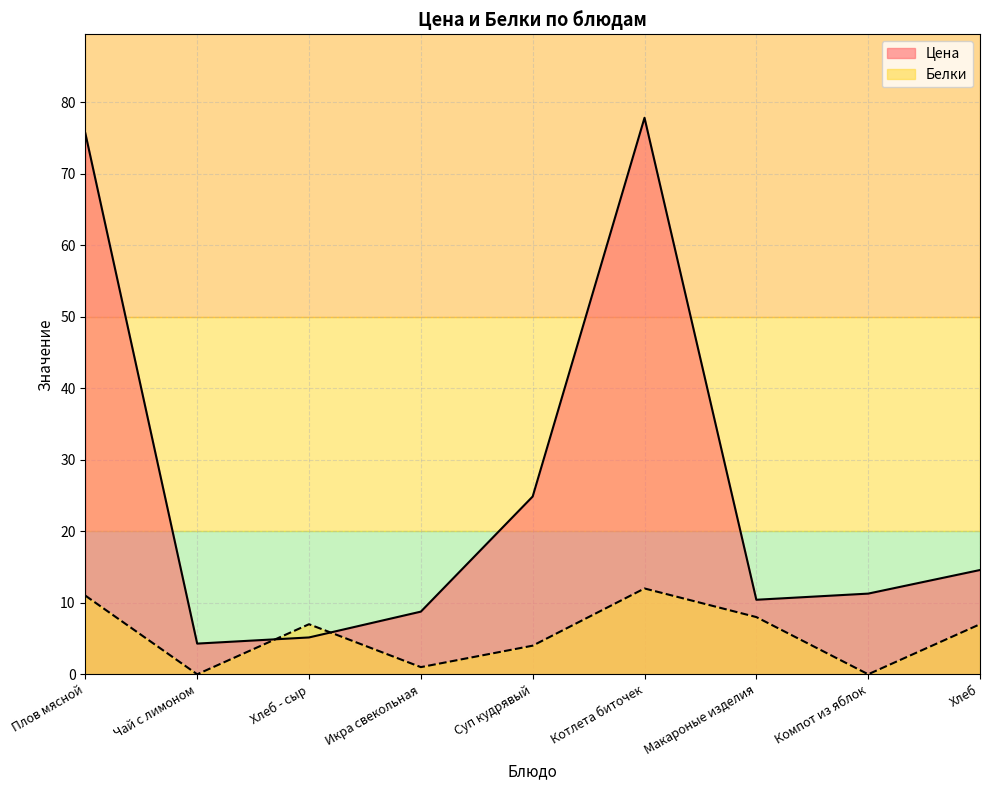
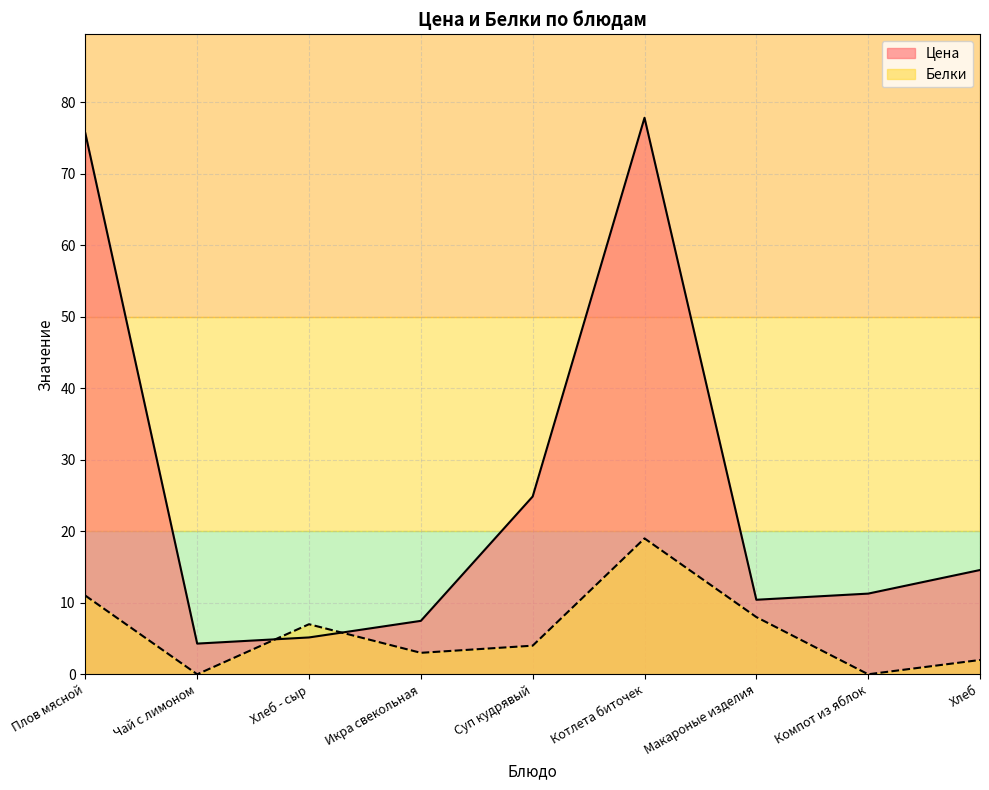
  {
    "Цена": {
      "Плов мясной": 76,
      "Чай с лимоном": 4,
      "Хлеб - сыр": 5,
-     "Икра свекольная": 9,
+     "Икра свекольная": 7,
      "Суп кудрявый": 25,
      "Котлета биточек": 78,
      "Макароные изделия": 10,
      "Компот из яблок": 11,
      "Хлеб": 15
    },
    "Белки": {
      "Плов мясной": 11,
      "Чай с лимоном": 0,
      "Хлеб - сыр": 7,
-     "Икра свекольная": 1,
+     "Икра свекольная": 3,
      "Суп кудрявый": 4,
-     "Котлета биточек": 12,
+     "Котлета биточек": 19,
      "Макароные изделия": 8,
      "Компот из яблок": 0,
-     "Хлеб": 7
+     "Хлеб": 2
    }
  }
